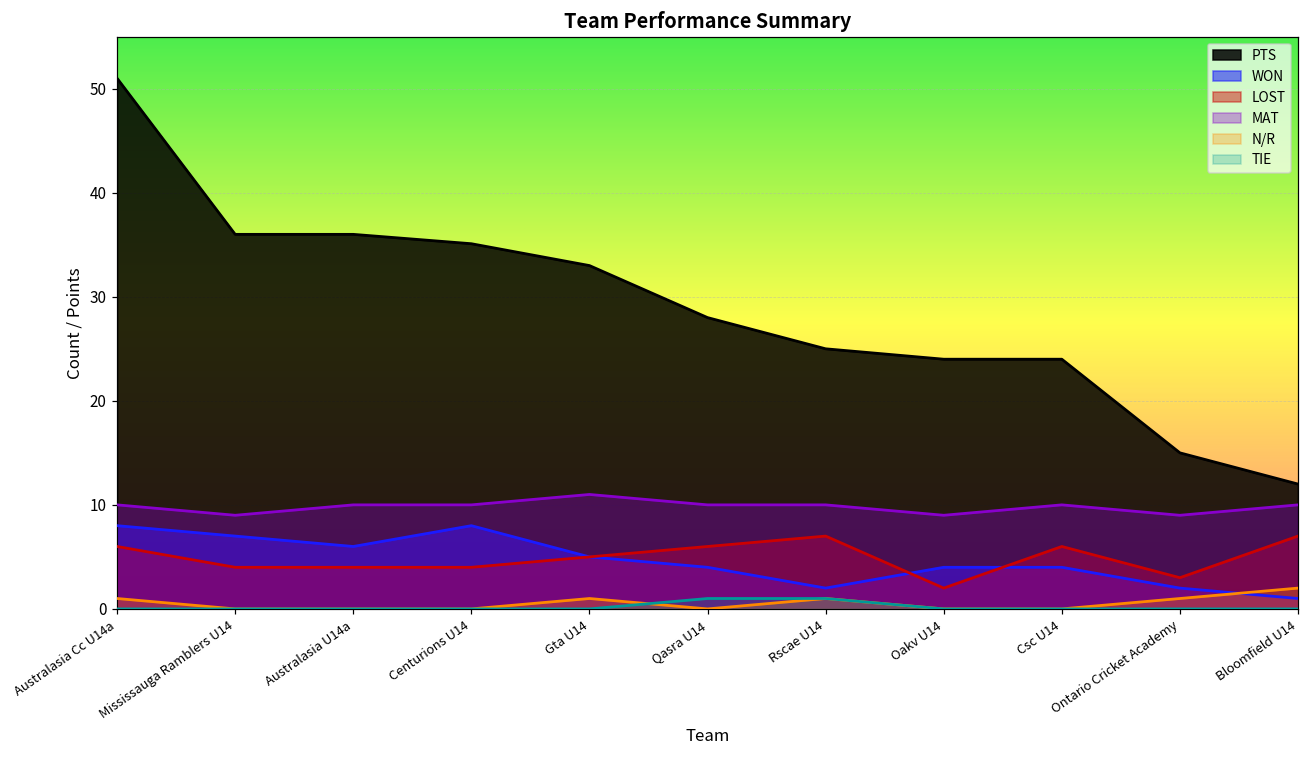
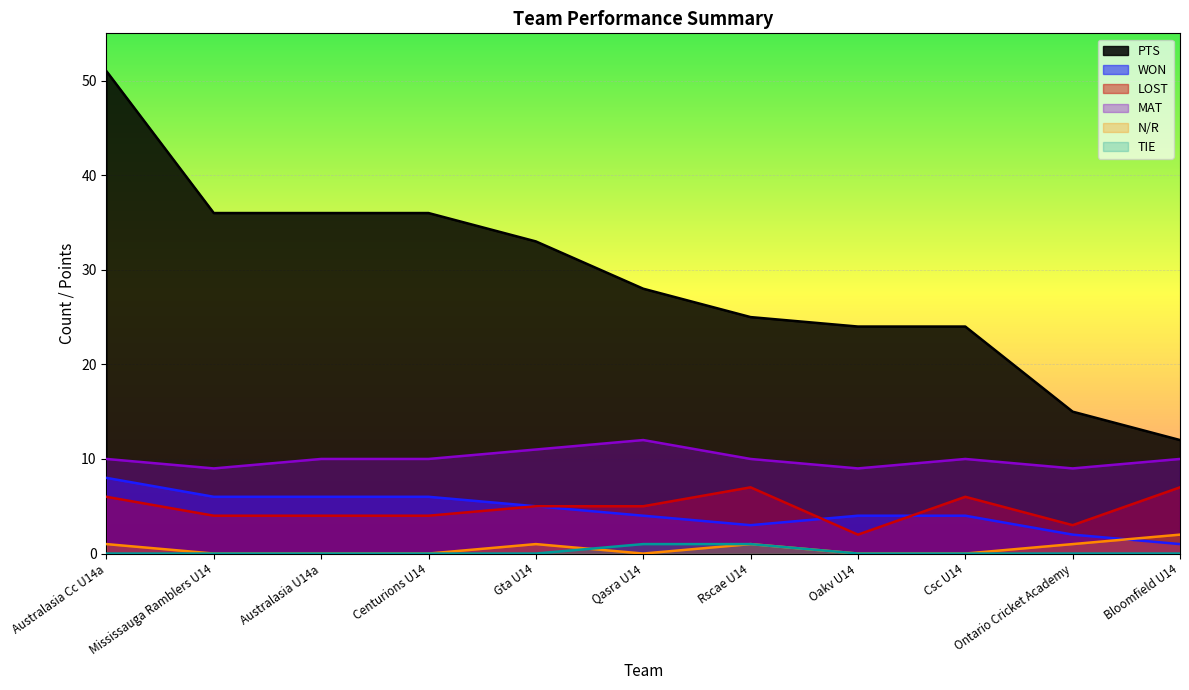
  {
    "PTS": {
      "Australasia Cc U14a": 51,
      "Mississauga Ramblers U14": 36,
      "Australasia U14a": 36,
-     "Centurions U14": 35,
+     "Centurions U14": 36,
      "Gta U14": 33,
      "Qasra U14": 28,
      "Rscae U14": 25,
      "Oakv U14": 24,
      "Csc U14": 24,
      "Ontario Cricket Academy": 15,
      "Bloomfield U14": 12
    },
    "WON": {
      "Australasia Cc U14a": 8,
-     "Mississauga Ramblers U14": 7,
+     "Mississauga Ramblers U14": 6,
      "Australasia U14a": 6,
-     "Centurions U14": 8,
+     "Centurions U14": 6,
      "Qasra U14": 4,
-     "Rscae U14": 2,
+     "Rscae U14": 3,
      "Oakv U14": 4,
      "Csc U14": 4,
      "Ontario Cricket Academy": 2,
      "Bloomfield U14": 1
    },
    "LOST": {
      "Australasia Cc U14a": 6,
      "Mississauga Ramblers U14": 4,
      "Australasia U14a": 4,
      "Centurions U14": 4,
-     "Qasra U14": 6,
+     "Qasra U14": 5,
      "Rscae U14": 7,
      "Oakv U14": 2,
      "Csc U14": 6,
      "Ontario Cricket Academy": 3,
      "Bloomfield U14": 7
    },
    "MAT": {
      "Australasia Cc U14a": 10,
      "Mississauga Ramblers U14": 9,
      "Australasia U14a": 10,
      "Centurions U14": 10,
      "Gta U14": 11,
-     "Qasra U14": 10,
+     "Qasra U14": 12,
      "Rscae U14": 10,
      "Oakv U14": 9,
      "Csc U14": 10,
      "Ontario Cricket Academy": 9,
      "Bloomfield U14": 10
    },
    "N/R": {
      "Australasia Cc U14a": 1,
      "Gta U14": 1,
      "Qasra U14": 0,
      "Ontario Cricket Academy": 1,
      "Bloomfield U14": 2
    },
    "TIE": {
      "Australasia Cc U14a": 0,
      "Gta U14": 0,
      "Qasra U14": 1,
      "Ontario Cricket Academy": 0,
      "Bloomfield U14": 0
    }
  }
